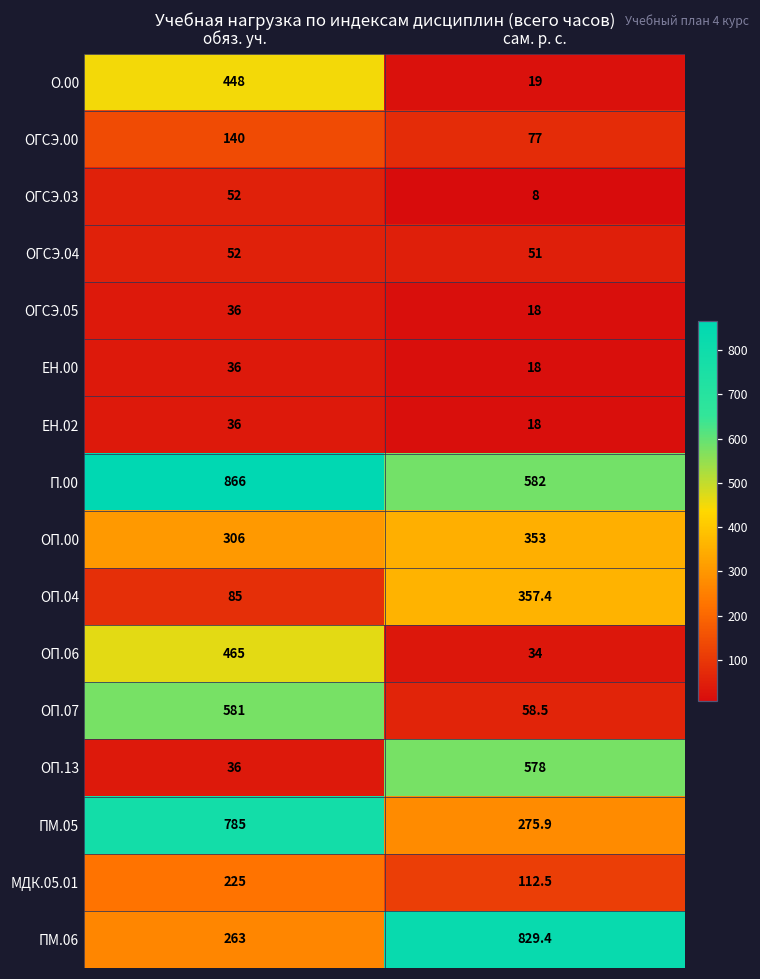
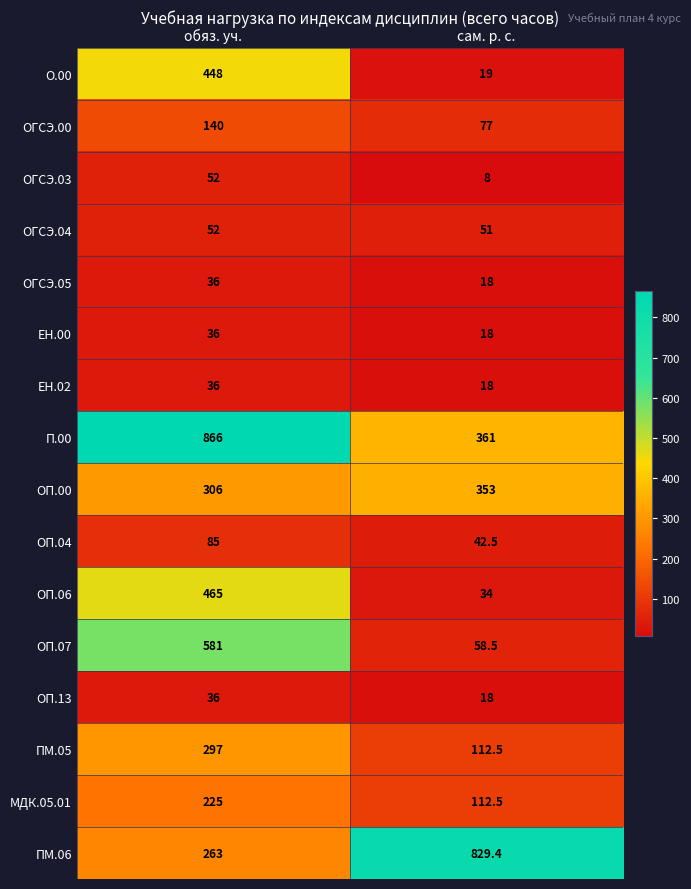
  {
    "О.00": {
      "обяз. уч.": 448,
      "сам. р. с.": 19
    },
    "ОГСЭ.00": {
      "обяз. уч.": 140,
      "сам. р. с.": 77
    },
    "ОГСЭ.03": {
      "обяз. уч.": 52,
      "сам. р. с.": 8
    },
    "ОГСЭ.04": {
      "обяз. уч.": 52,
      "сам. р. с.": 51
    },
    "ОГСЭ.05": {
      "обяз. уч.": 36,
      "сам. р. с.": 18
    },
    "ЕН.00": {
      "обяз. уч.": 36,
      "сам. р. с.": 18
    },
    "ЕН.02": {
      "обяз. уч.": 36,
      "сам. р. с.": 18
    },
    "П.00": {
      "обяз. уч.": 866,
-     "сам. р. с.": 582
+     "сам. р. с.": 361
    },
    "ОП.00": {
      "обяз. уч.": 306,
      "сам. р. с.": 353
    },
    "ОП.04": {
      "обяз. уч.": 85,
-     "сам. р. с.": 357.4
+     "сам. р. с.": 42.5
    },
    "ОП.06": {
      "обяз. уч.": 465,
      "сам. р. с.": 34
    },
    "ОП.07": {
      "обяз. уч.": 581,
      "сам. р. с.": 58.5
    },
    "ОП.13": {
      "обяз. уч.": 36,
-     "сам. р. с.": 578
+     "сам. р. с.": 18
    },
    "ПМ.05": {
-     "обяз. уч.": 785,
-     "сам. р. с.": 275.9
+     "обяз. уч.": 297,
+     "сам. р. с.": 112.5
    },
    "МДК.05.01": {
      "обяз. уч.": 225,
      "сам. р. с.": 112.5
    },
    "ПМ.06": {
      "обяз. уч.": 263,
      "сам. р. с.": 829.4
    }
  }
